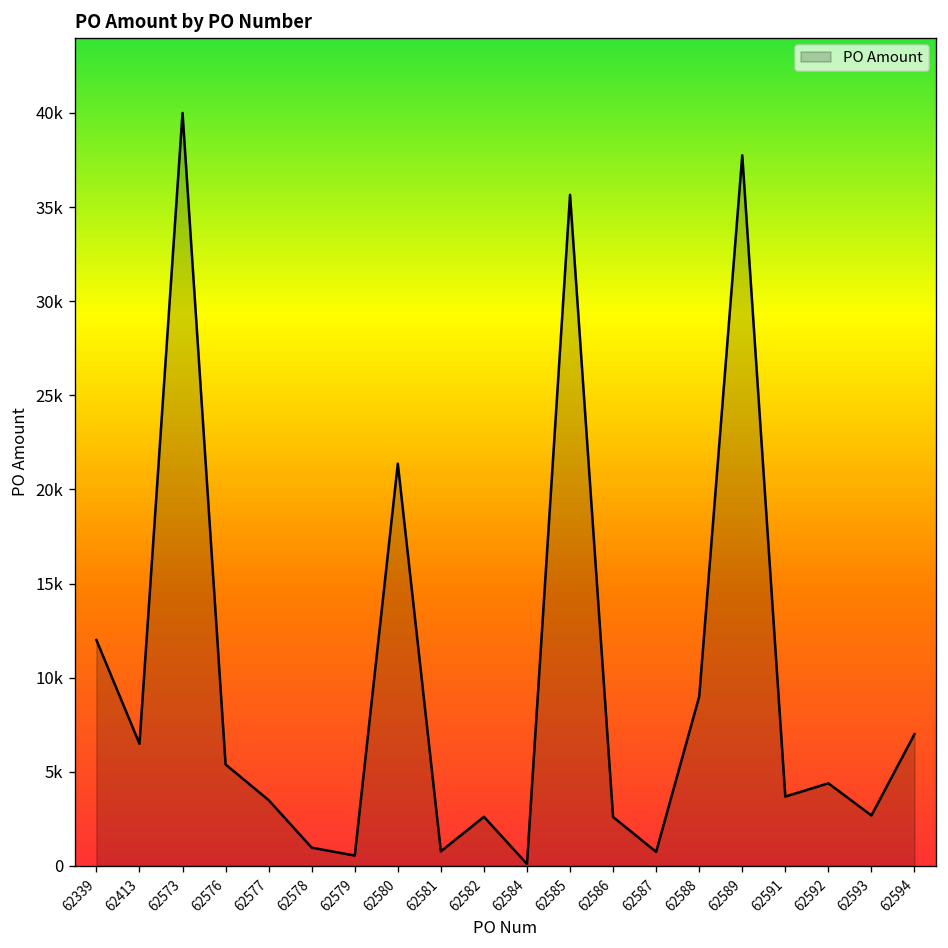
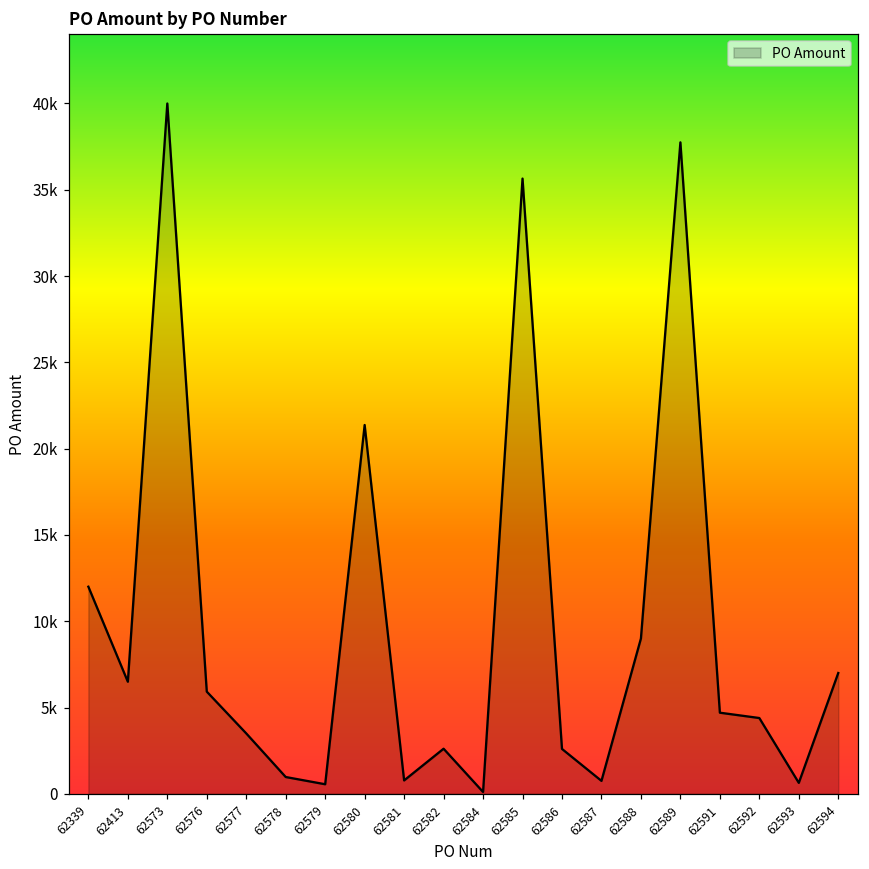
  {
    "62339": 12000,
    "62413": 6500,
    "62573": 40000,
-   "62576": 5400,
+   "62576": 5900,
    "62577": 3500,
    "62578": 1000,
    "62579": 600,
    "62580": 21400,
    "62581": 800,
    "62582": 2600,
    "62584": 100,
    "62585": 35700,
    "62586": 2600,
    "62587": 800,
    "62588": 9000,
    "62589": 37700,
-   "62591": 3700,
+   "62591": 4700,
    "62592": 4400,
-   "62593": 2700,
+   "62593": 600,
    "62594": 7000
  }
